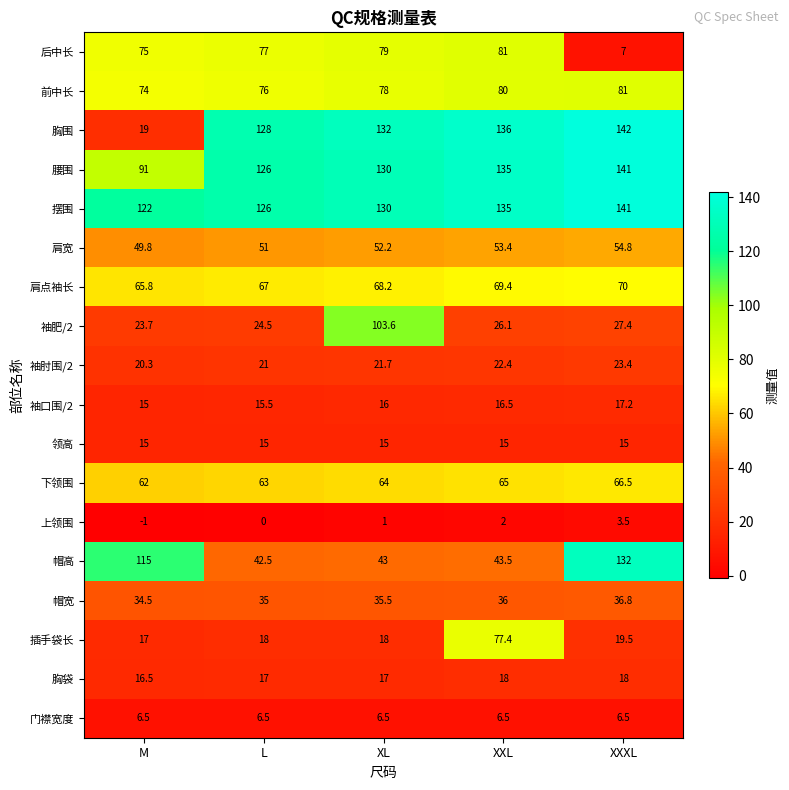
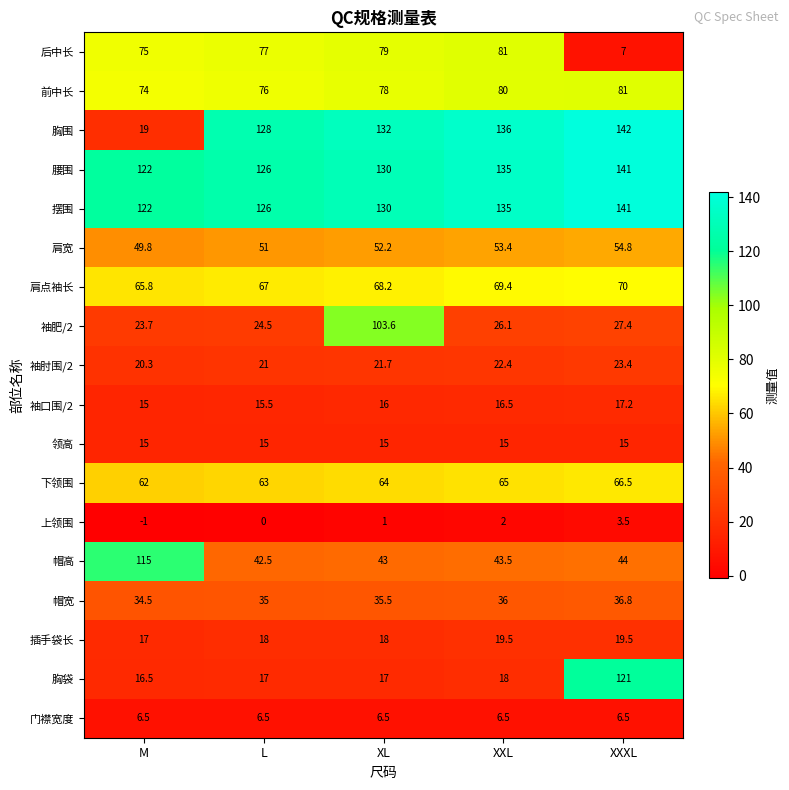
  {
    "后中长": {
      "M": 75,
      "L": 77,
      "XL": 79,
      "XXL": 81,
      "XXXL": 7
    },
    "前中长": {
      "M": 74,
      "L": 76,
      "XL": 78,
      "XXL": 80,
      "XXXL": 81
    },
    "胸围": {
      "M": 19,
      "L": 128,
      "XL": 132,
      "XXL": 136,
      "XXXL": 142
    },
    "腰围": {
-     "M": 91,
+     "M": 122,
      "L": 126,
      "XL": 130,
      "XXL": 135,
      "XXXL": 141
    },
    "摆围": {
      "M": 122,
      "L": 126,
      "XL": 130,
      "XXL": 135,
      "XXXL": 141
    },
    "肩宽": {
      "M": 49.8,
      "L": 51,
      "XL": 52.2,
      "XXL": 53.4,
      "XXXL": 54.8
    },
    "肩点袖长": {
      "M": 65.8,
      "L": 67,
      "XL": 68.2,
      "XXL": 69.4,
      "XXXL": 70
    },
    "袖肥/2": {
      "M": 23.7,
      "L": 24.5,
      "XL": 103.6,
      "XXL": 26.1,
      "XXXL": 27.4
    },
    "袖肘围/2": {
      "M": 20.3,
      "L": 21,
      "XL": 21.7,
      "XXL": 22.4,
      "XXXL": 23.4
    },
    "袖口围/2": {
      "M": 15,
      "L": 15.5,
      "XL": 16,
      "XXL": 16.5,
      "XXXL": 17.2
    },
    "领高": {
      "M": 15,
      "L": 15,
      "XL": 15,
      "XXL": 15,
      "XXXL": 15
    },
    "下领围": {
      "M": 62,
      "L": 63,
      "XL": 64,
      "XXL": 65,
      "XXXL": 66.5
    },
    "上领围": {
      "M": -1,
      "L": 0,
      "XL": 1,
      "XXL": 2,
      "XXXL": 3.5
    },
    "帽高": {
      "M": 115,
      "L": 42.5,
      "XL": 43,
      "XXL": 43.5,
-     "XXXL": 132
+     "XXXL": 44
    },
    "帽宽": {
      "M": 34.5,
      "L": 35,
      "XL": 35.5,
      "XXL": 36,
      "XXXL": 36.8
    },
    "插手袋长": {
      "M": 17,
      "L": 18,
      "XL": 18,
-     "XXL": 77.4,
+     "XXL": 19.5,
      "XXXL": 19.5
    },
    "胸袋": {
      "M": 16.5,
      "L": 17,
      "XL": 17,
      "XXL": 18,
-     "XXXL": 18
+     "XXXL": 121
    },
    "门襟宽度": {
      "M": 6.5,
      "L": 6.5,
      "XL": 6.5,
      "XXL": 6.5,
      "XXXL": 6.5
    }
  }
